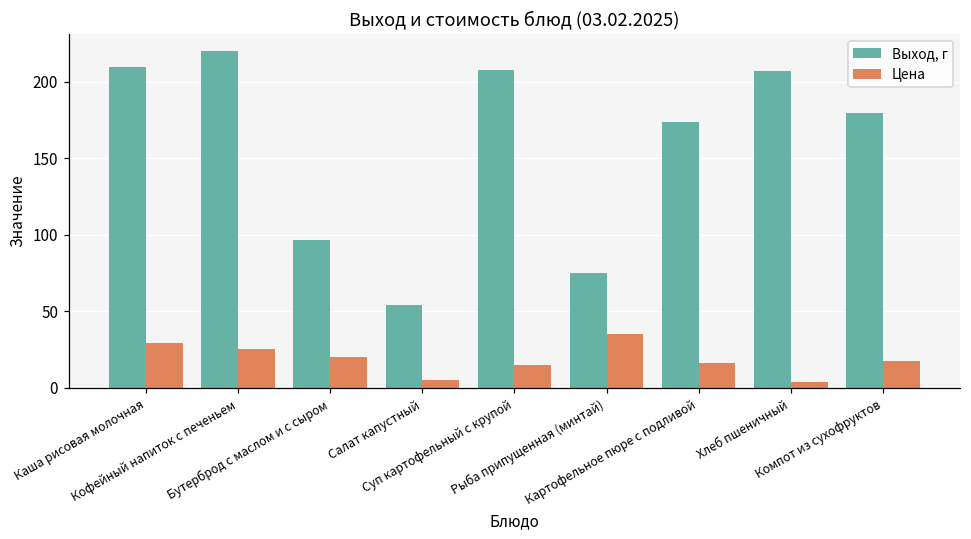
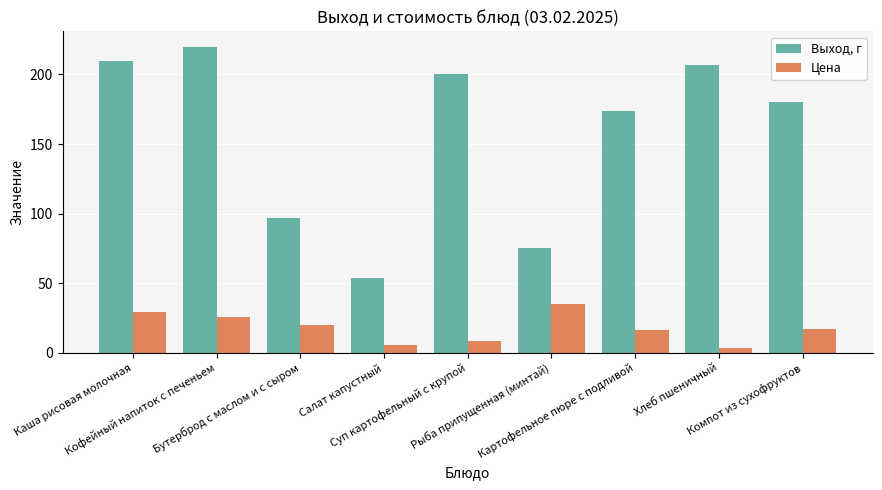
  {
    "Выход, г": {
      "Каша рисовая молочная": 210,
      "Кофейный напиток с печеньем": 220,
      "Бутерброд с маслом и с сыром": 97,
      "Салат капустный": 54,
-     "Суп картофельный с крупой": 208,
+     "Суп картофельный с крупой": 200,
      "Рыба припущенная (минтай)": 75,
      "Картофельное пюре с подливой": 174,
      "Хлеб пшеничный": 207,
      "Компот из сухофруктов": 180
    },
    "Цена": {
      "Каша рисовая молочная": 29,
      "Кофейный напиток с печеньем": 26,
      "Бутерброд с маслом и с сыром": 20,
      "Салат капустный": 5,
-     "Суп картофельный с крупой": 15,
+     "Суп картофельный с крупой": 8,
      "Рыба припущенная (минтай)": 35,
      "Картофельное пюре с подливой": 16,
      "Хлеб пшеничный": 4,
      "Компот из сухофруктов": 17
    }
  }
